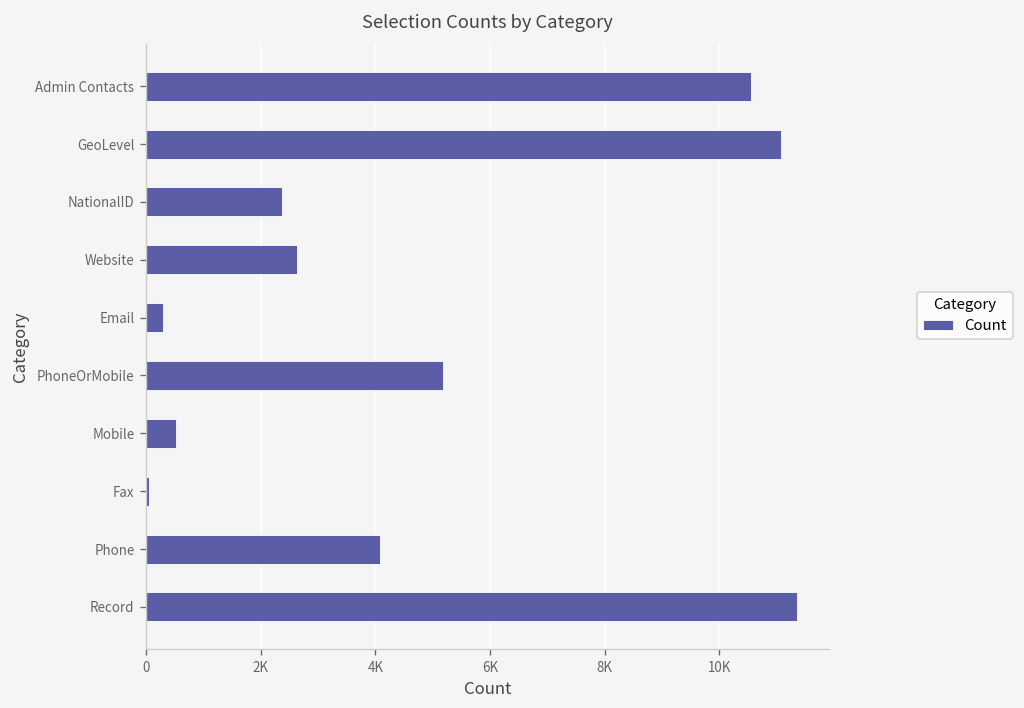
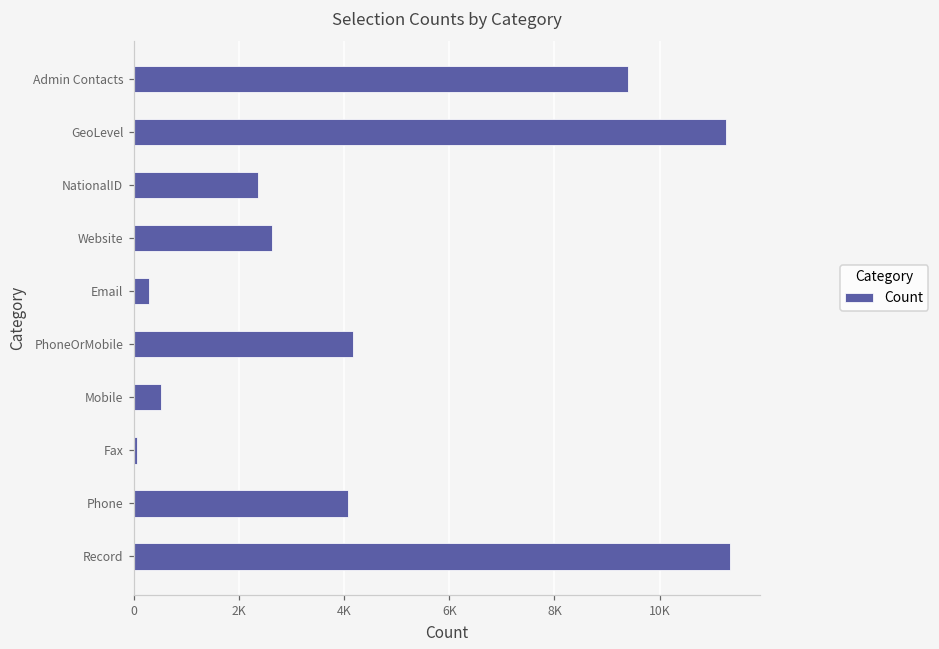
  {
-   "Admin Contacts": 10600,
-   "GeoLevel": 11100,
+   "Admin Contacts": 9400,
+   "GeoLevel": 11300,
    "NationalID": 2400,
    "Website": 2600,
    "Email": 300,
-   "PhoneOrMobile": 5200,
+   "PhoneOrMobile": 4200,
    "Mobile": 500,
    "Fax": 100,
    "Phone": 4100,
    "Record": 11300
  }
